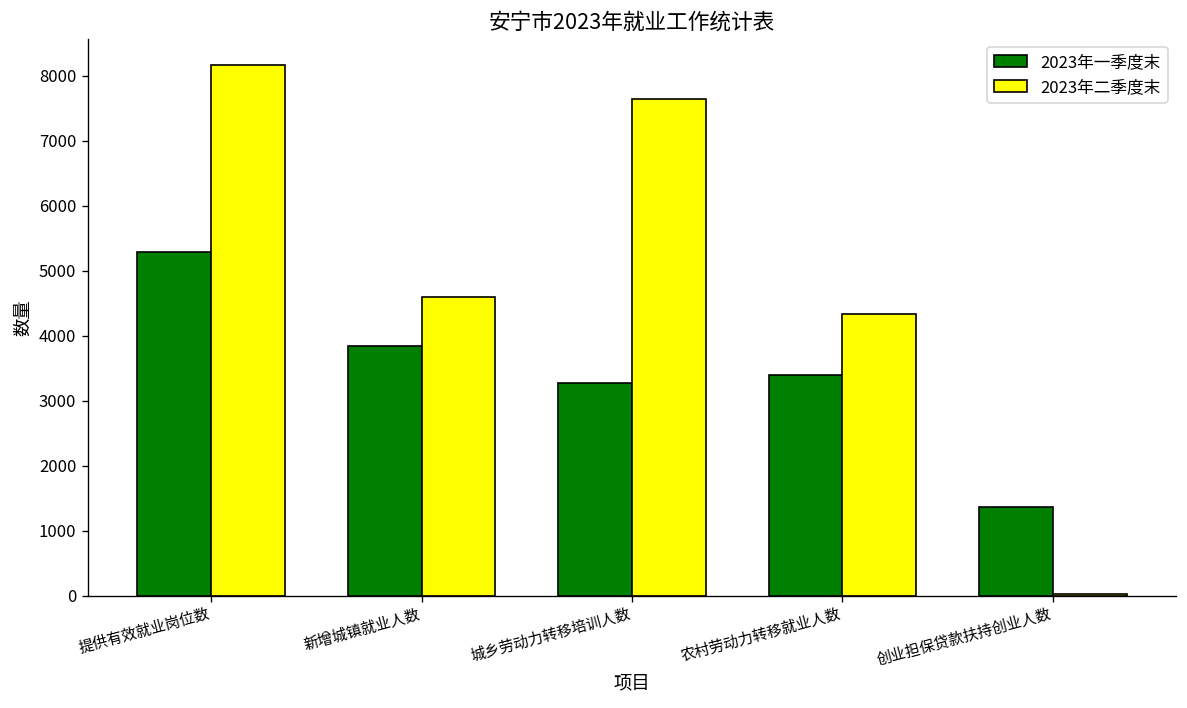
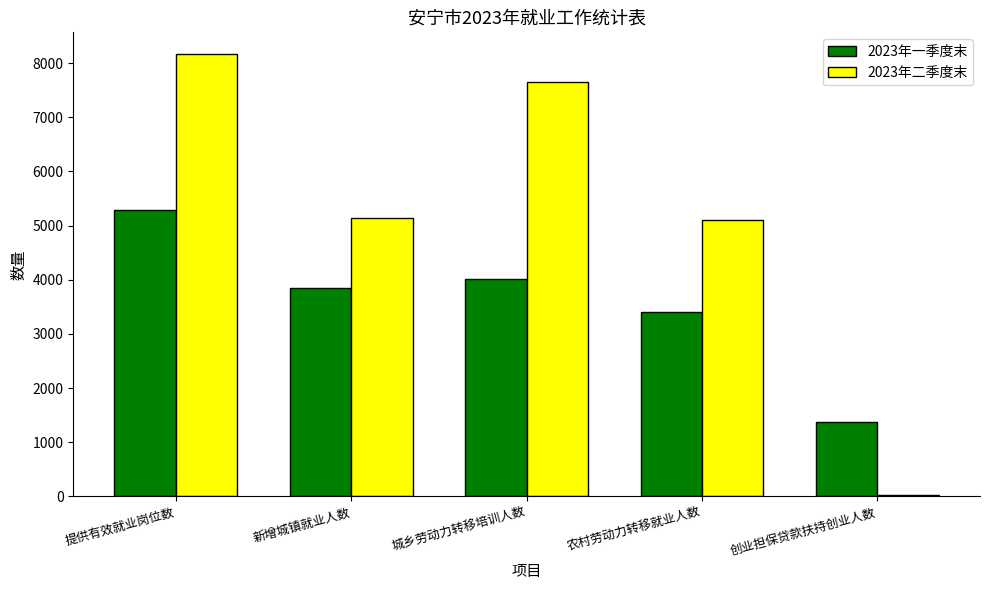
  {
    "2023年一季度末": {
      "提供有效就业岗位数": 5300,
      "新增城镇就业人数": 3800,
-     "城乡劳动力转移培训人数": 3300,
+     "城乡劳动力转移培训人数": 4000,
      "农村劳动力转移就业人数": 3400,
      "创业担保贷款扶持创业人数": 1400
    },
    "2023年二季度末": {
      "提供有效就业岗位数": 8200,
-     "新增城镇就业人数": 4600,
+     "新增城镇就业人数": 5100,
      "城乡劳动力转移培训人数": 7600,
-     "农村劳动力转移就业人数": 4300
+     "农村劳动力转移就业人数": 5100
    }
  }
